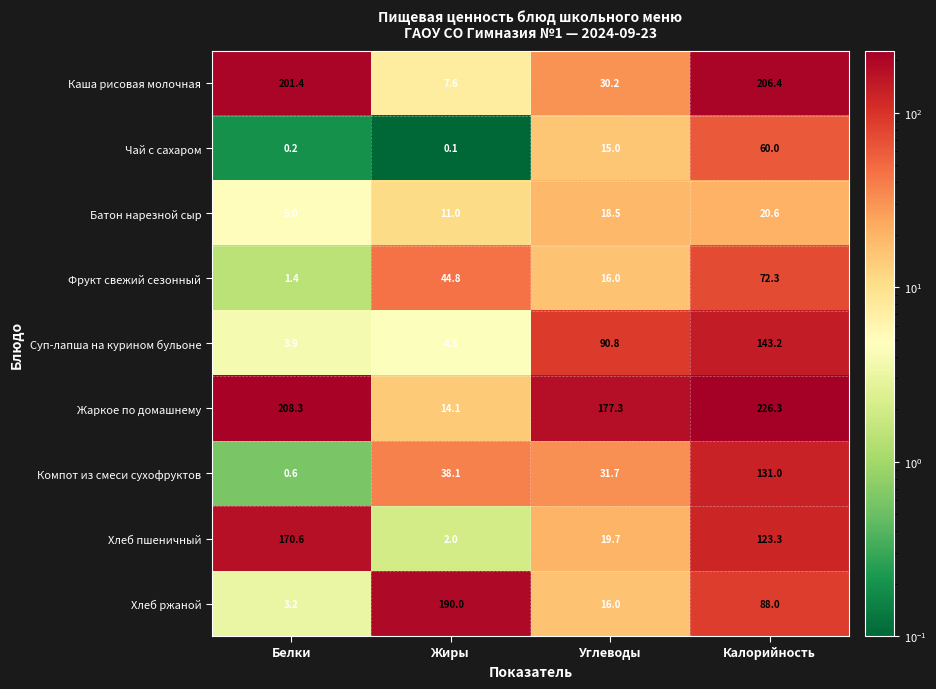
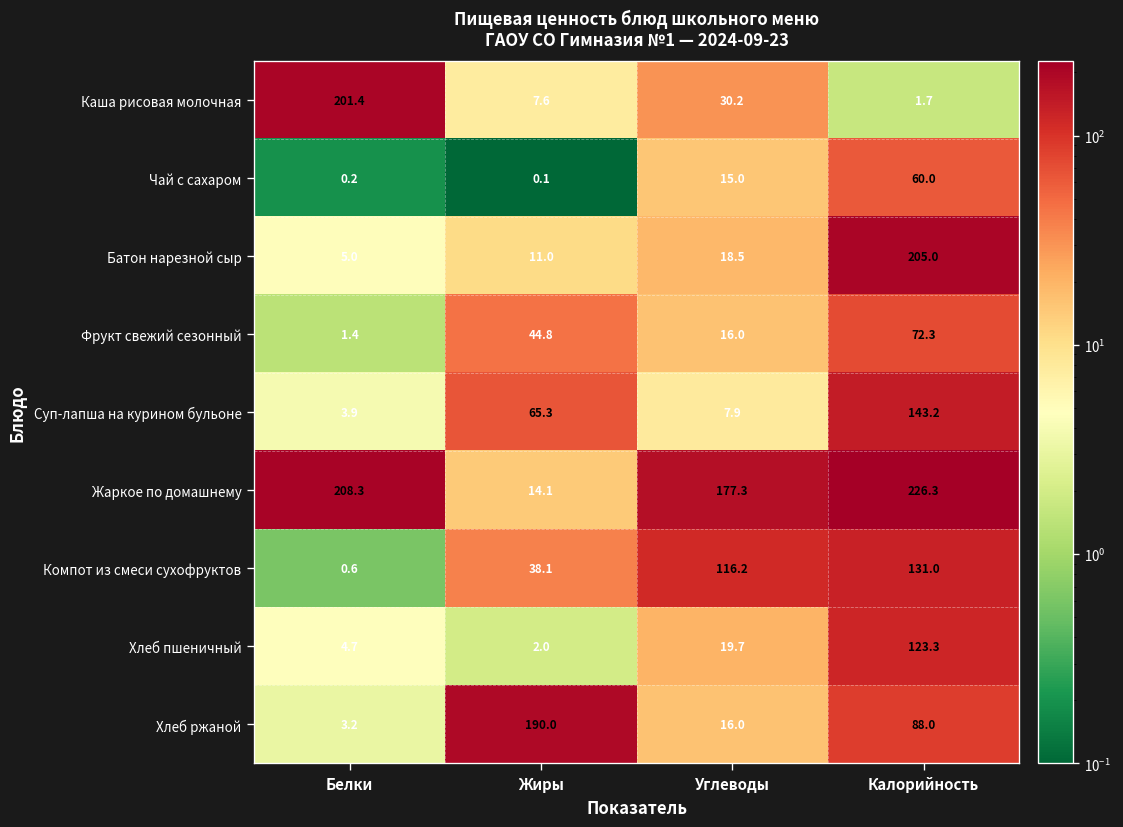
  {
    "Каша рисовая молочная": {
      "Белки": 201.4,
      "Жиры": 7.6,
      "Углеводы": 30.2,
-     "Калорийность": 206.4
+     "Калорийность": 1.7
    },
    "Чай с сахаром": {
      "Белки": 0.2,
      "Жиры": 0.1,
      "Углеводы": 15.0,
      "Калорийность": 60.0
    },
    "Батон нарезной сыр": {
      "Белки": 5.0,
      "Жиры": 11.0,
      "Углеводы": 18.5,
-     "Калорийность": 20.6
+     "Калорийность": 205.0
    },
    "Фрукт свежий сезонный": {
      "Белки": 1.4,
      "Жиры": 44.8,
      "Углеводы": 16.0,
      "Калорийность": 72.3
    },
    "Суп-лапша на курином бульоне": {
      "Белки": 3.9,
-     "Жиры": 4.5,
-     "Углеводы": 90.8,
+     "Жиры": 65.3,
+     "Углеводы": 7.9,
      "Калорийность": 143.2
    },
    "Жаркое по домашнему": {
      "Белки": 208.3,
      "Жиры": 14.1,
      "Углеводы": 177.3,
      "Калорийность": 226.3
    },
    "Компот из смеси сухофруктов": {
      "Белки": 0.6,
      "Жиры": 38.1,
-     "Углеводы": 31.7,
+     "Углеводы": 116.2,
      "Калорийность": 131.0
    },
    "Хлеб пшеничный": {
-     "Белки": 170.6,
+     "Белки": 4.7,
      "Жиры": 2.0,
      "Углеводы": 19.7,
      "Калорийность": 123.3
    },
    "Хлеб ржаной": {
      "Белки": 3.2,
      "Жиры": 190.0,
      "Углеводы": 16.0,
      "Калорийность": 88.0
    }
  }
